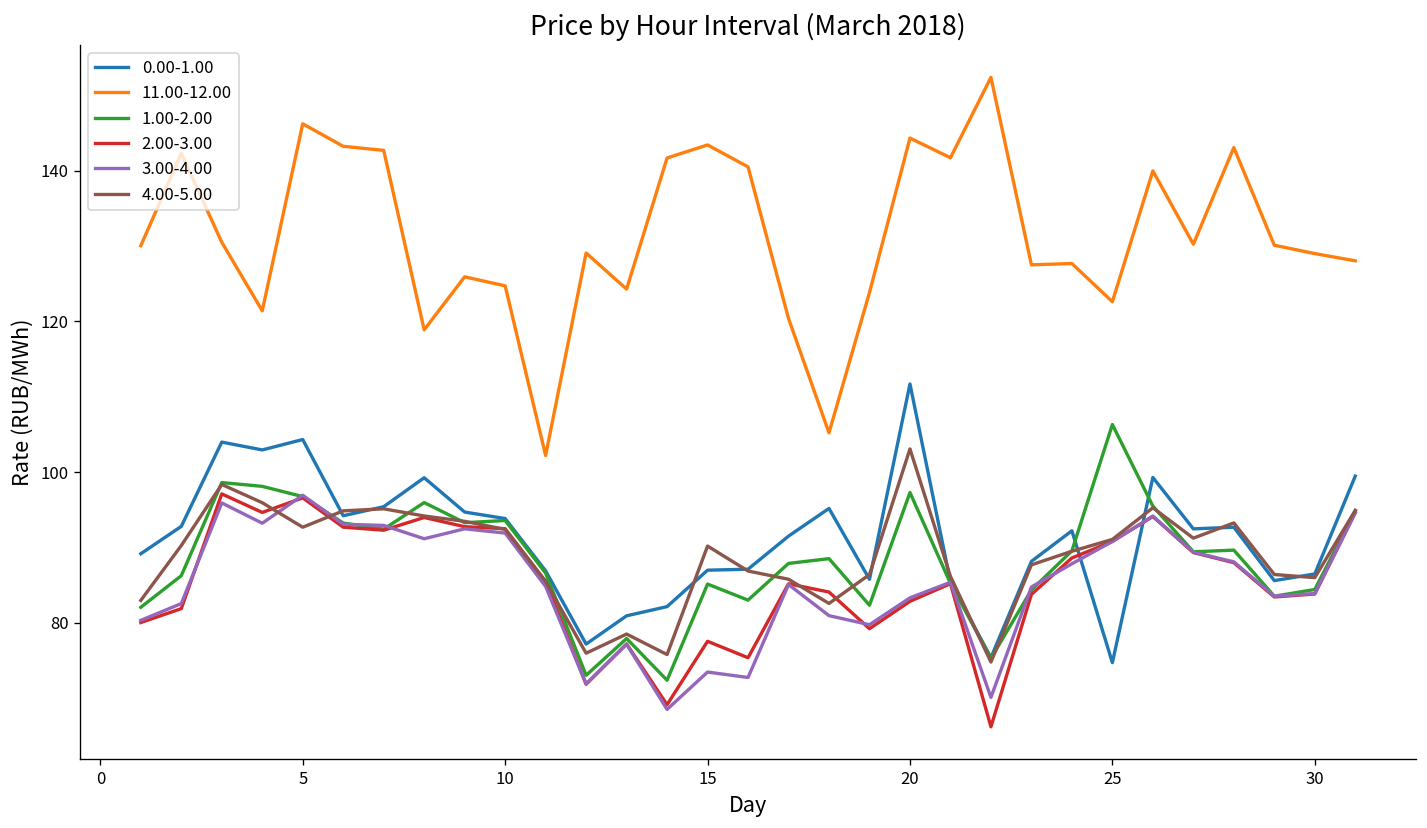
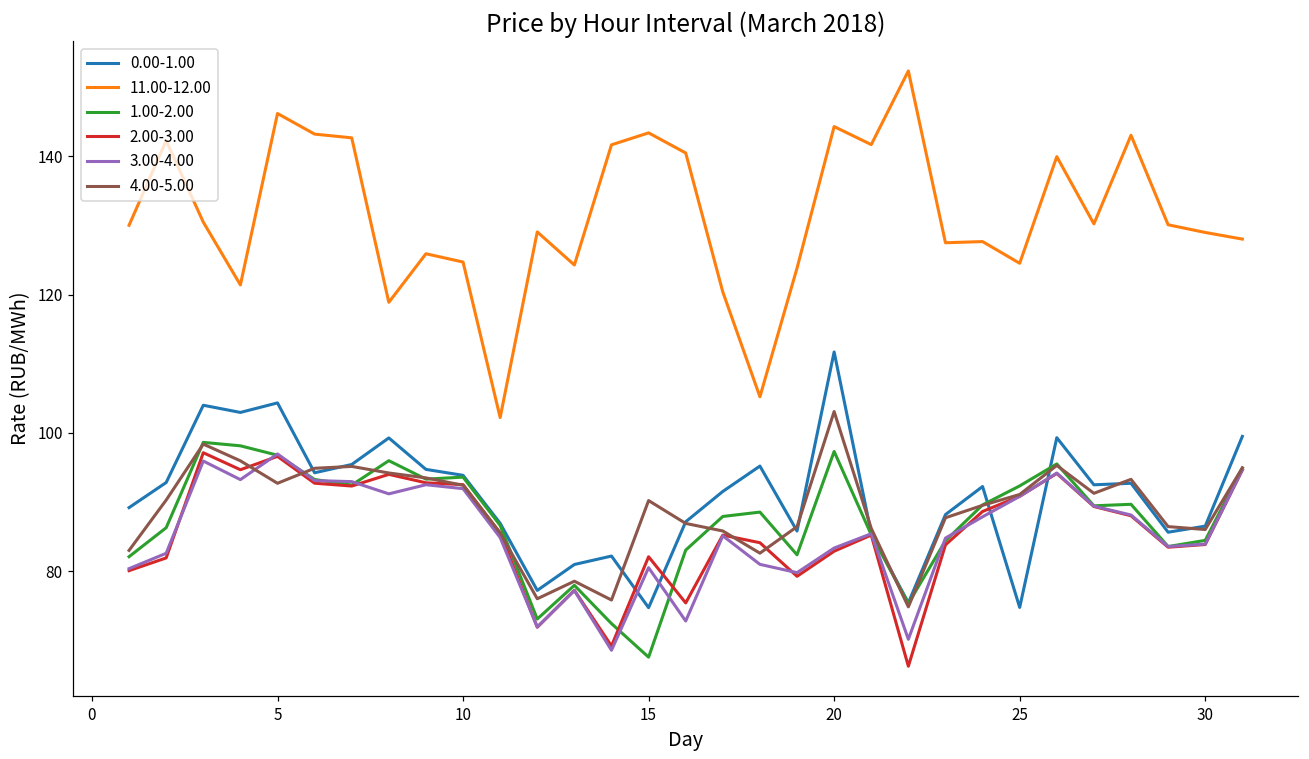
  {
    "0.00-1.00": {
      "5": 104,
-     "15": 87,
+     "15": 75,
      "20": 112,
      "25": 75,
      "30": 87
    },
    "11.00-12.00": {
      "5": 146,
      "10": 125,
      "15": 143,
      "20": 144,
-     "25": 123,
+     "25": 125,
      "30": 129
    },
    "1.00-2.00": {
-     "15": 85,
+     "15": 68,
      "20": 97,
-     "25": 106,
+     "25": 92,
      "30": 84
    },
    "2.00-3.00": {
-     "15": 78,
+     "15": 82,
      "20": 83
    },
    "3.00-4.00": {
      "10": 92,
-     "15": 73,
+     "15": 80,
      "20": 83
    },
    "4.00-5.00": {
      "5": 93,
      "15": 90,
      "20": 103,
      "30": 86
    }
  }
